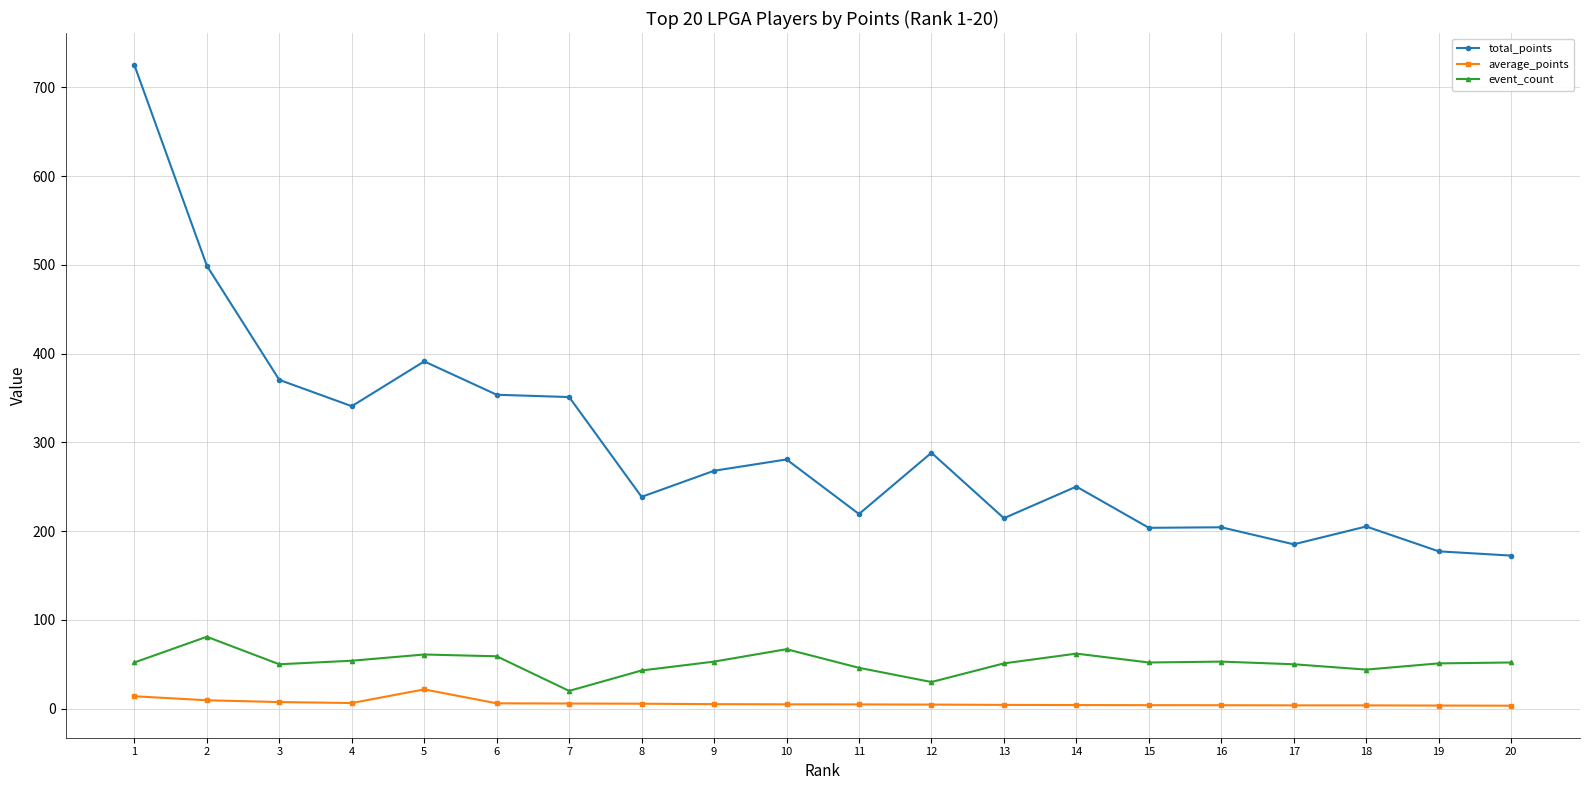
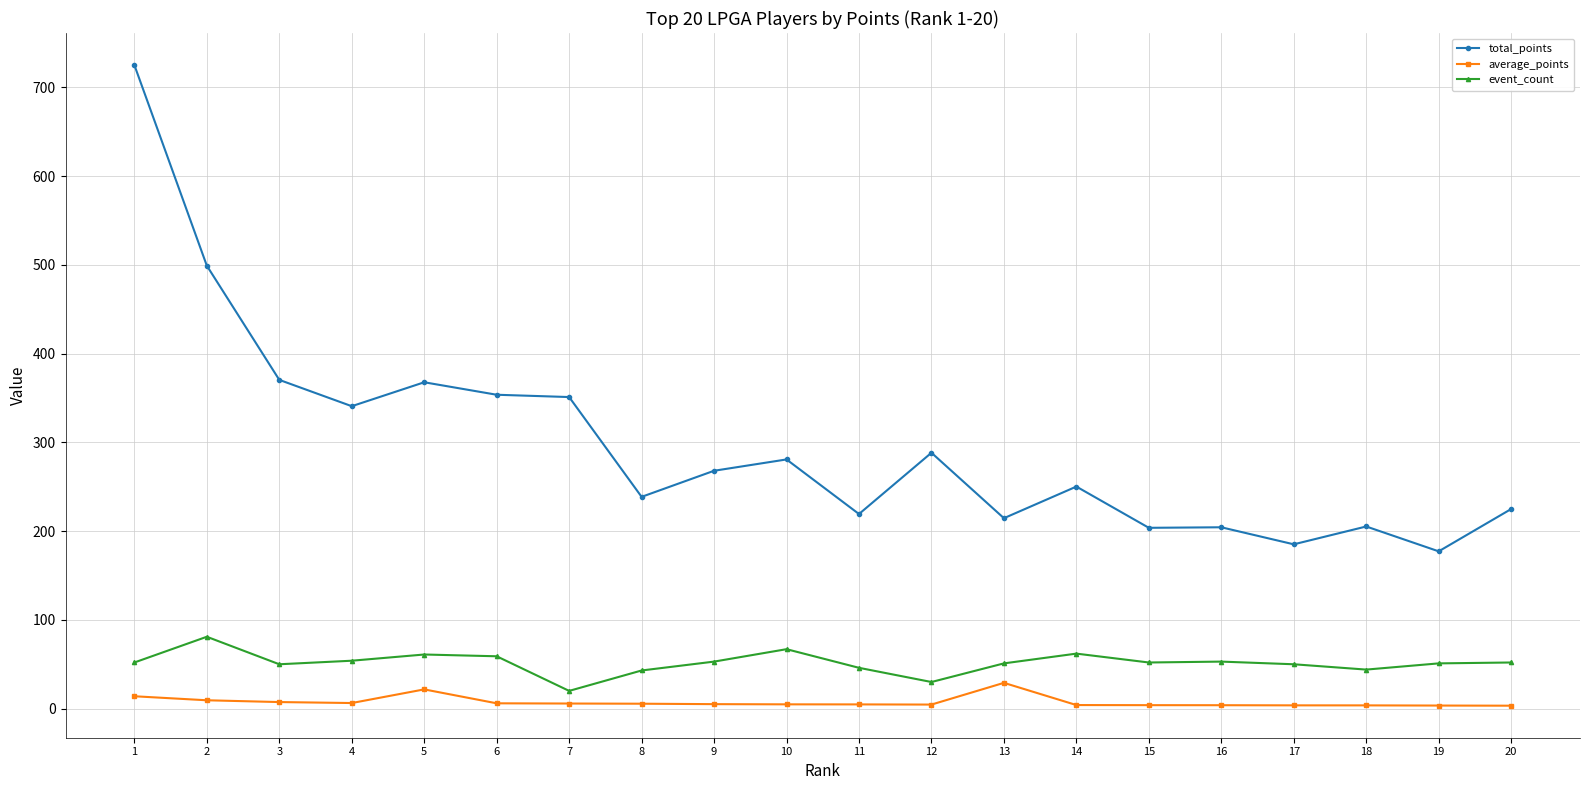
  {
    "total_points": {
      "1": 730,
      "2": 500,
      "3": 370,
      "4": 340,
-     "5": 390,
+     "5": 370,
      "6": 350,
      "7": 350,
      "8": 240,
      "9": 270,
      "10": 280,
      "11": 220,
      "12": 290,
      "13": 210,
      "14": 250,
      "15": 200,
      "16": 200,
      "17": 190,
      "18": 210,
      "19": 180,
-     "20": 170
+     "20": 220
    },
    "average_points": {
      "1": 10,
      "2": 10,
      "3": 10,
      "4": 10,
      "5": 20,
      "6": 10,
      "7": 10,
      "8": 10,
      "9": 10,
      "10": 0,
      "11": 0,
      "12": 0,
-     "13": 0,
+     "13": 30,
      "14": 0,
      "15": 0,
      "16": 0,
      "17": 0,
      "18": 0,
      "19": 0,
      "20": 0
    },
    "event_count": {
      "1": 50,
      "2": 80,
      "3": 50,
      "4": 50,
      "5": 60,
      "6": 60,
      "7": 20,
      "8": 40,
      "9": 50,
      "10": 70,
      "11": 50,
      "12": 30,
      "13": 50,
      "14": 60,
      "15": 50,
      "16": 50,
      "17": 50,
      "18": 40,
      "19": 50,
      "20": 50
    }
  }
